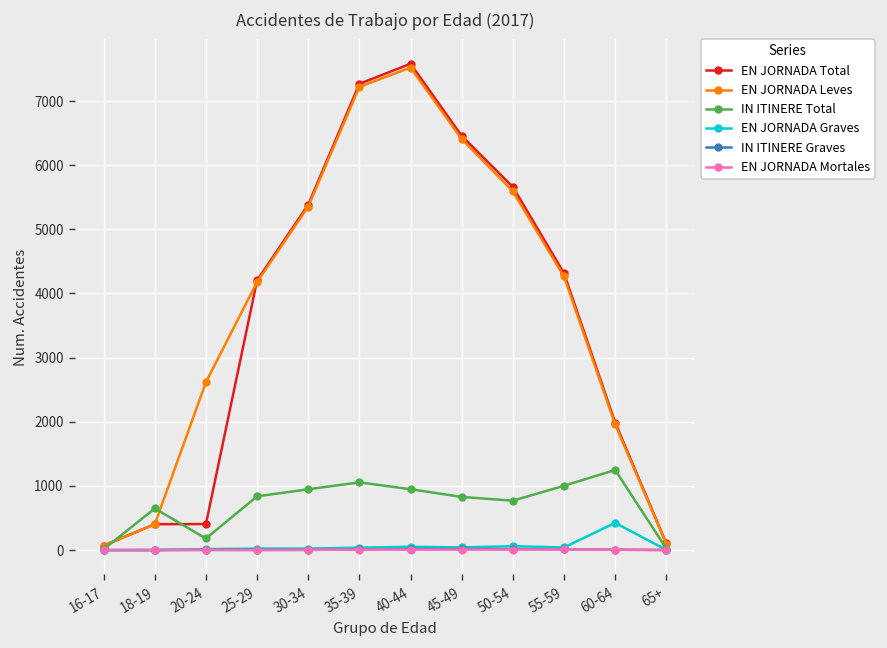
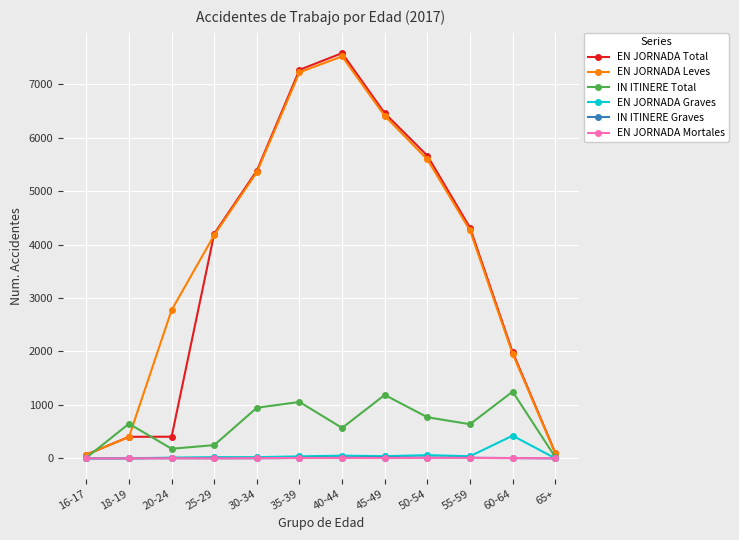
  {
    "EN JORNADA Total": {
      "20-24": 400,
      "40-44": 7600,
      "45-49": 6500,
      "50-54": 5700,
      "55-59": 4300
    },
    "EN JORNADA Leves": {
-     "20-24": 2600,
+     "20-24": 2800,
      "40-44": 7500,
      "45-49": 6400,
      "50-54": 5600,
      "55-59": 4300
    },
    "IN ITINERE Total": {
      "18-19": 600,
      "20-24": 200,
-     "25-29": 800,
+     "25-29": 200,
      "30-34": 900,
      "35-39": 1100,
-     "40-44": 900,
-     "45-49": 800,
+     "40-44": 600,
+     "45-49": 1200,
      "50-54": 800,
-     "55-59": 1000,
+     "55-59": 600,
      "60-64": 1200
    },
    "EN JORNADA Graves": {
      "60-64": 400
    },
    "EN JORNADA Mortales": {
      "50-54": 0,
      "60-64": 0
    }
  }
